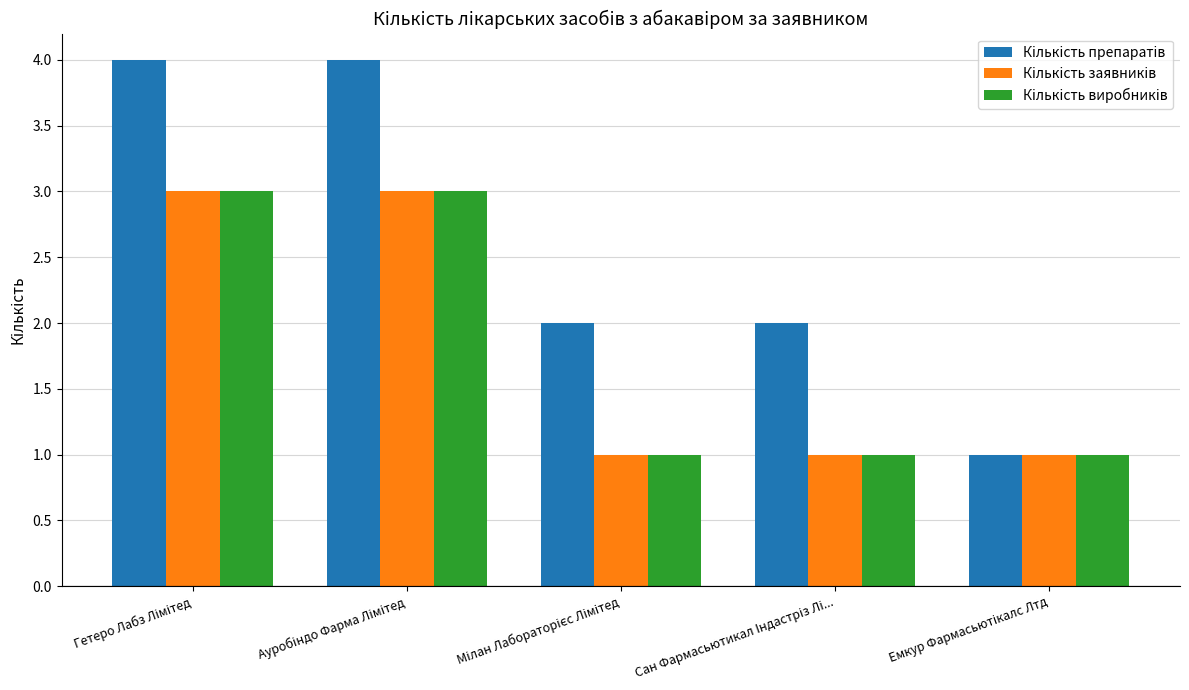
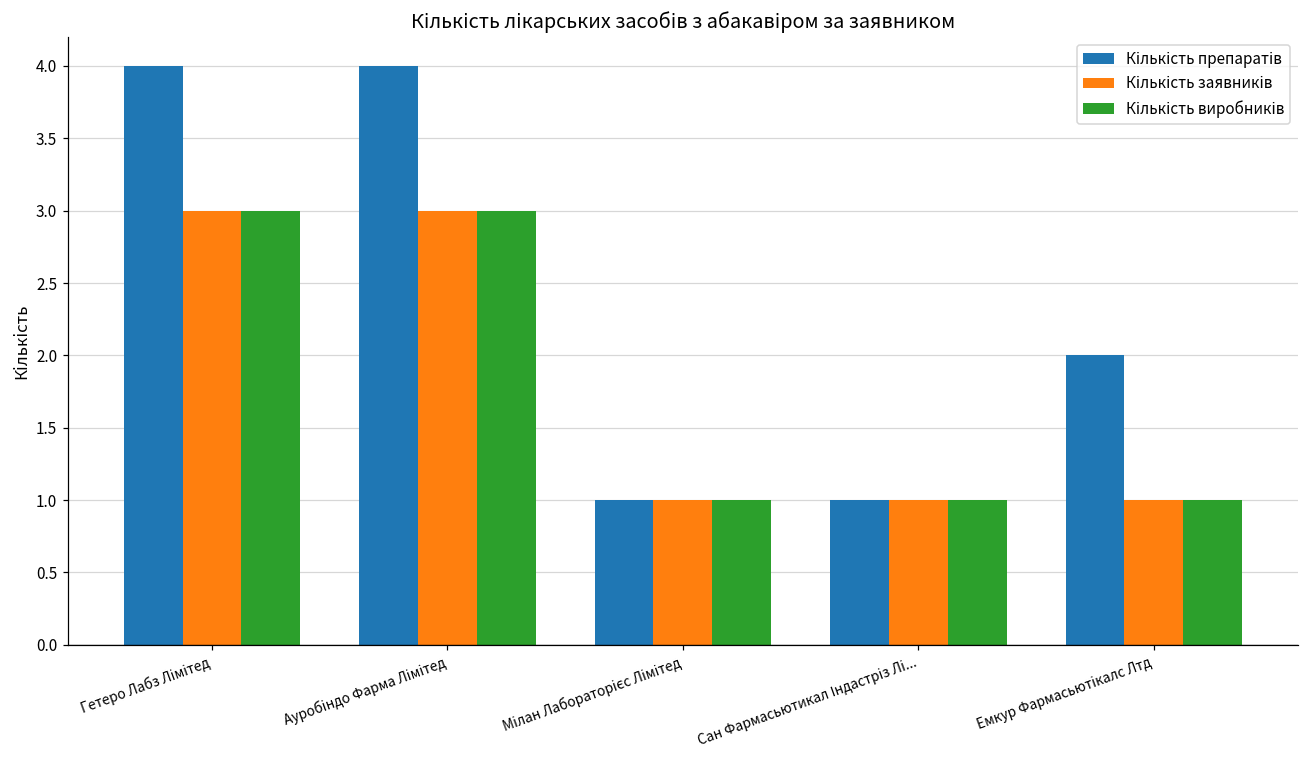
  {
    "Кількість препаратів": {
      "Гетеро Лабз Лімітед": 4,
      "Ауробіндо Фарма Лімітед": 4,
-     "Мілан Лабораторієс Лімітед": 2,
-     "Сан Фармасьютикал Індастріз Лі...": 2,
-     "Емкур Фармасьютікалс Лтд": 1
+     "Мілан Лабораторієс Лімітед": 1,
+     "Сан Фармасьютикал Індастріз Лі...": 1,
+     "Емкур Фармасьютікалс Лтд": 2
    },
    "Кількість заявників": {
      "Гетеро Лабз Лімітед": 3,
      "Ауробіндо Фарма Лімітед": 3,
      "Мілан Лабораторієс Лімітед": 1,
      "Сан Фармасьютикал Індастріз Лі...": 1,
      "Емкур Фармасьютікалс Лтд": 1
    },
    "Кількість виробників": {
      "Гетеро Лабз Лімітед": 3,
      "Ауробіндо Фарма Лімітед": 3,
      "Мілан Лабораторієс Лімітед": 1,
      "Сан Фармасьютикал Індастріз Лі...": 1,
      "Емкур Фармасьютікалс Лтд": 1
    }
  }
